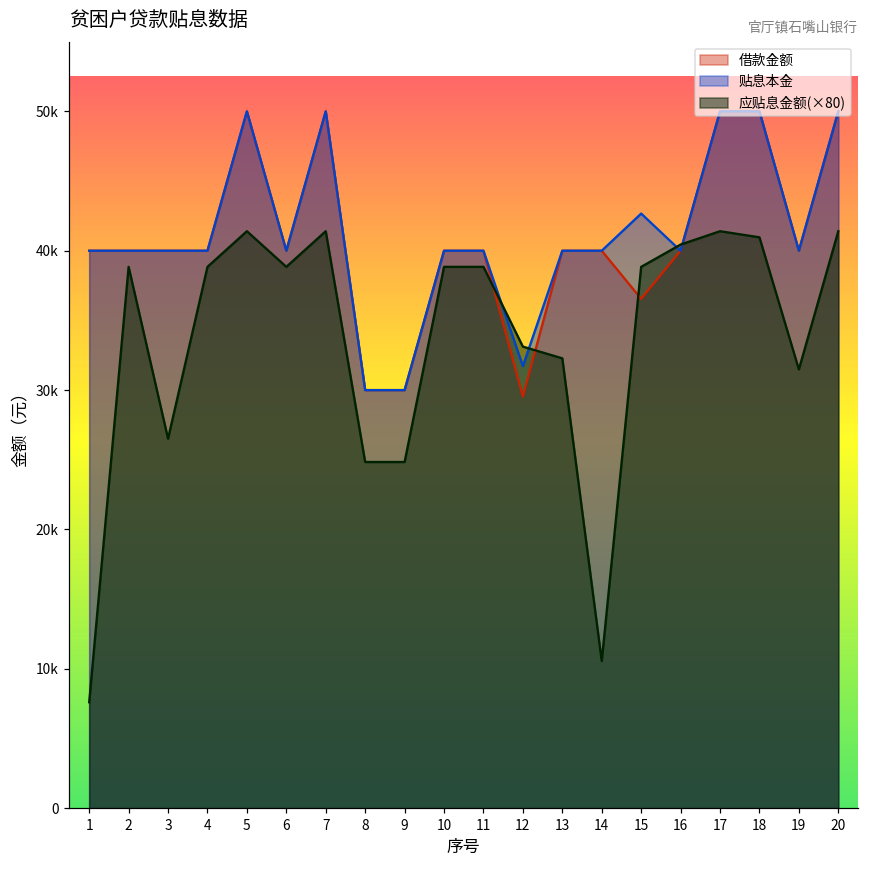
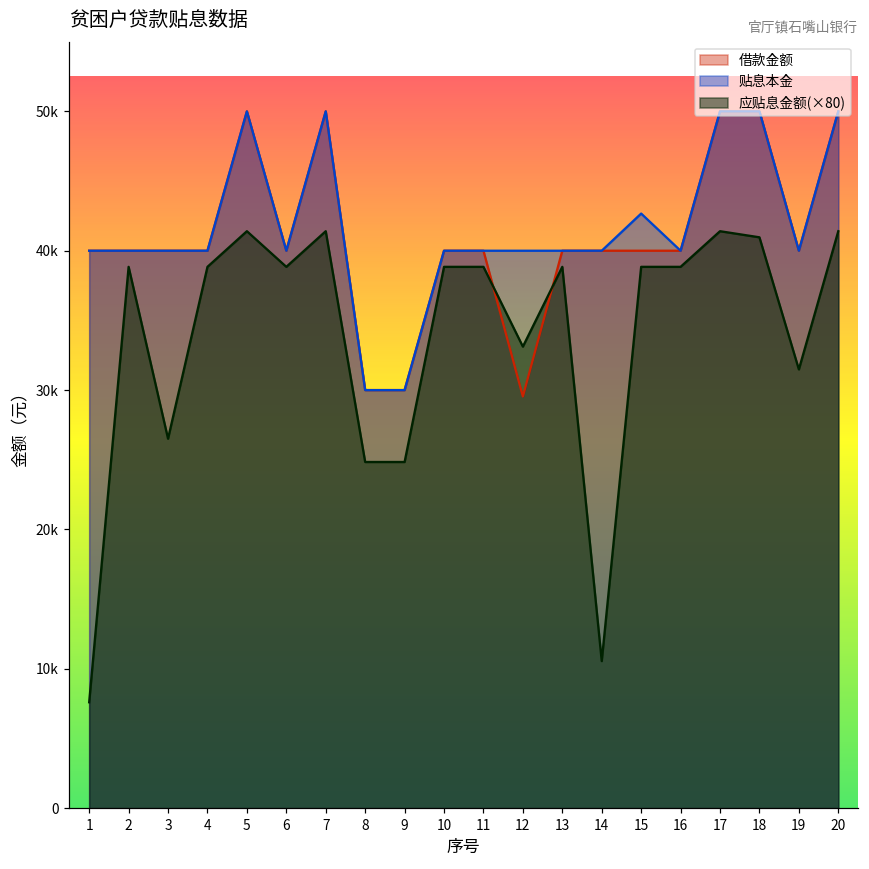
  {
    "借款金额": {
      "12": 29500,
-     "15": 36500
+     "15": 40000
    },
    "贴息本金": {
-     "12": 31700,
+     "12": 40000,
      "15": 42700
    },
    "应贴息金额(×80)": {
      "1": 7600,
      "2": 38800,
      "3": 26500,
      "4": 38800,
      "5": 41400,
      "6": 38800,
      "7": 41400,
      "8": 24800,
      "9": 24800,
      "10": 38800,
      "11": 38800,
      "12": 33100,
-     "13": 32300,
+     "13": 38800,
      "14": 10600,
      "15": 38800,
-     "16": 40400,
+     "16": 38800,
      "17": 41400,
      "18": 41000,
      "19": 31500,
      "20": 41400
    }
  }
